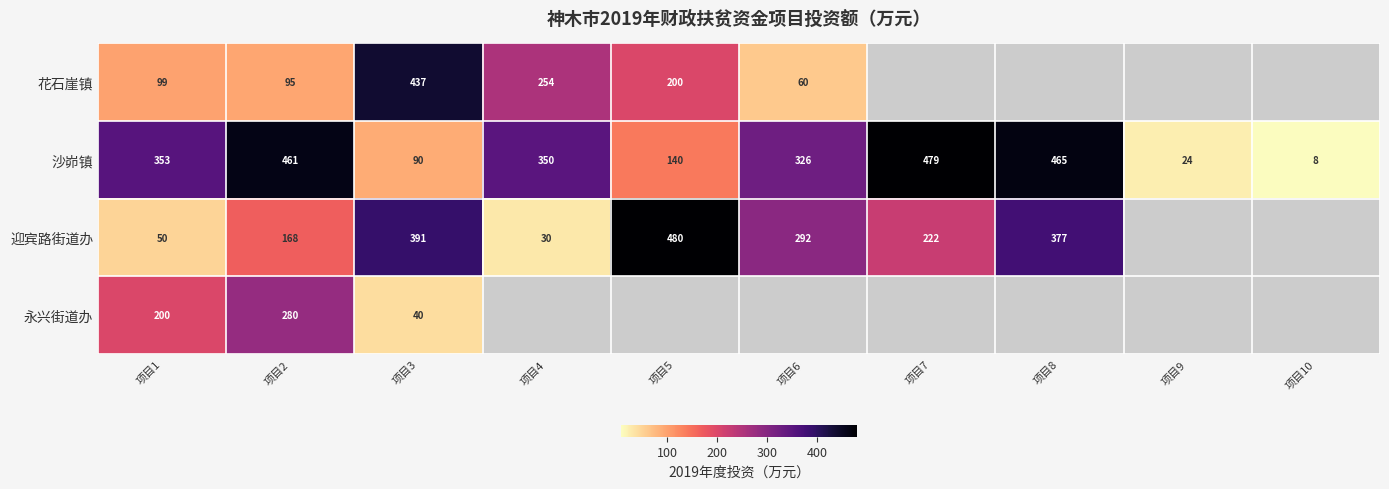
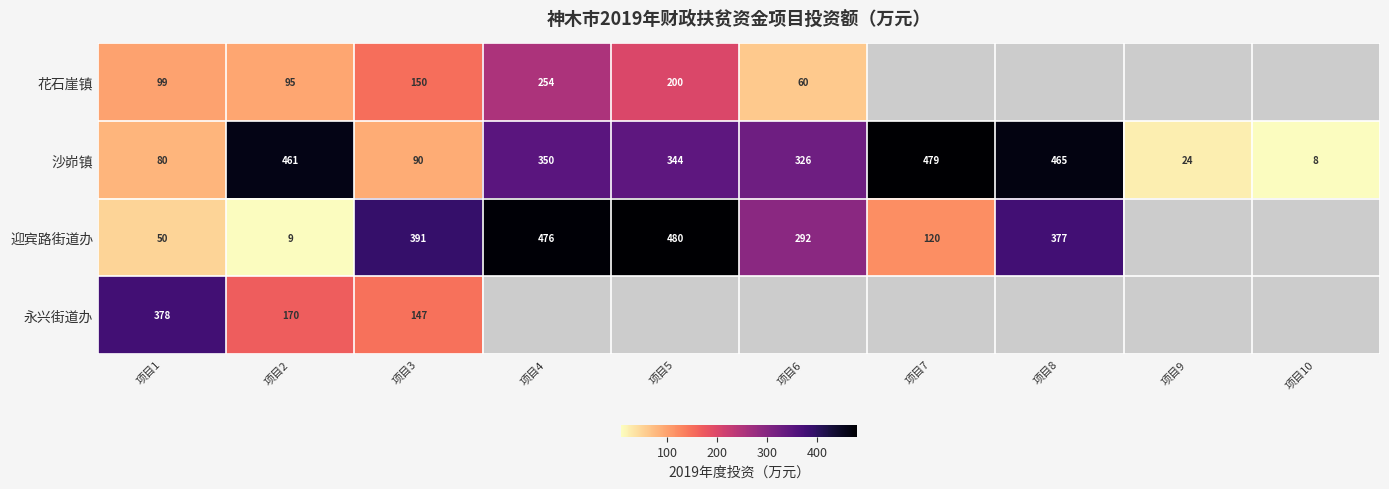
  {
    "花石崖镇": {
      "项目1": 99,
      "项目2": 95,
-     "项目3": 437,
+     "项目3": 150,
      "项目4": 254,
      "项目5": 200,
      "项目6": 60
    },
    "沙峁镇": {
-     "项目1": 353,
+     "项目1": 80,
      "项目2": 461,
      "项目3": 90,
      "项目4": 350,
-     "项目5": 140,
+     "项目5": 344,
      "项目6": 326,
      "项目7": 479,
      "项目8": 465,
      "项目9": 24,
      "项目10": 8
    },
    "迎宾路街道办": {
      "项目1": 50,
-     "项目2": 168,
+     "项目2": 9,
      "项目3": 391,
-     "项目4": 30,
+     "项目4": 476,
      "项目5": 480,
      "项目6": 292,
-     "项目7": 222,
+     "项目7": 120,
      "项目8": 377
    },
    "永兴街道办": {
-     "项目1": 200,
-     "项目2": 280,
-     "项目3": 40
+     "项目1": 378,
+     "项目2": 170,
+     "项目3": 147
    }
  }
